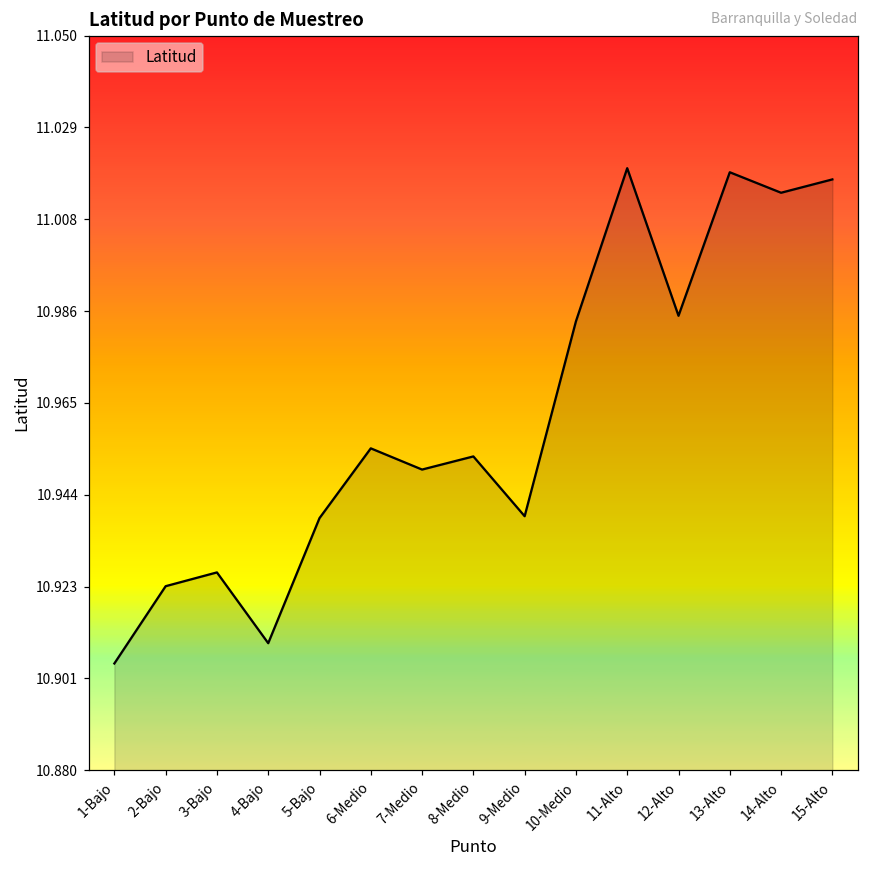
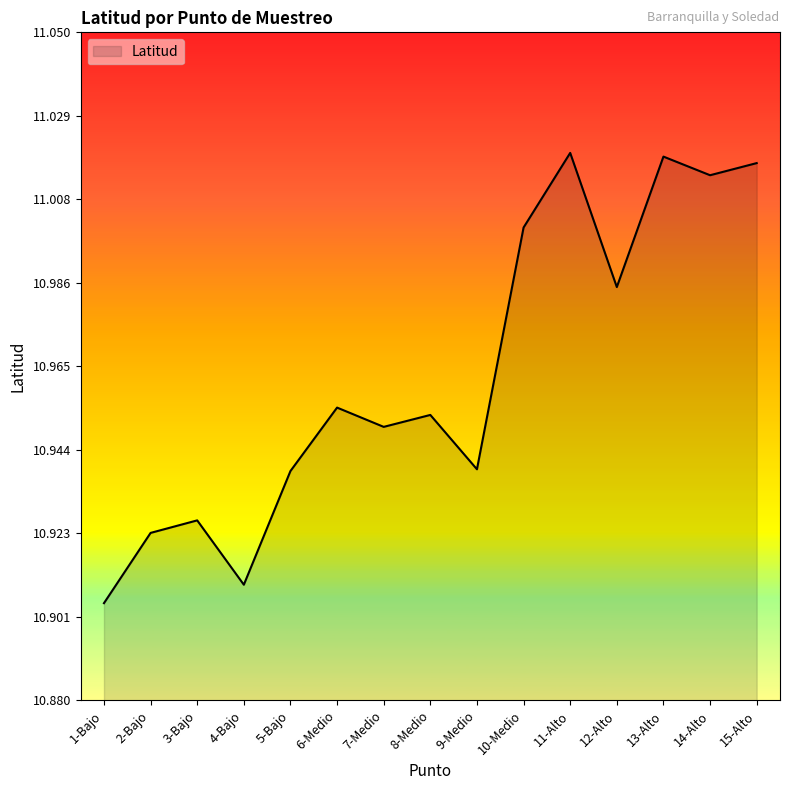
  {
    "1-Bajo": 10.905,
    "2-Bajo": 10.923,
    "3-Bajo": 10.926,
    "4-Bajo": 10.909,
    "5-Bajo": 10.938,
    "6-Medio": 10.954,
    "7-Medio": 10.950,
    "8-Medio": 10.953,
    "9-Medio": 10.939,
-   "10-Medio": 10.984,
+   "10-Medio": 11.000,
    "11-Alto": 11.019,
    "12-Alto": 10.985,
    "13-Alto": 11.018,
    "14-Alto": 11.014,
    "15-Alto": 11.017
  }
